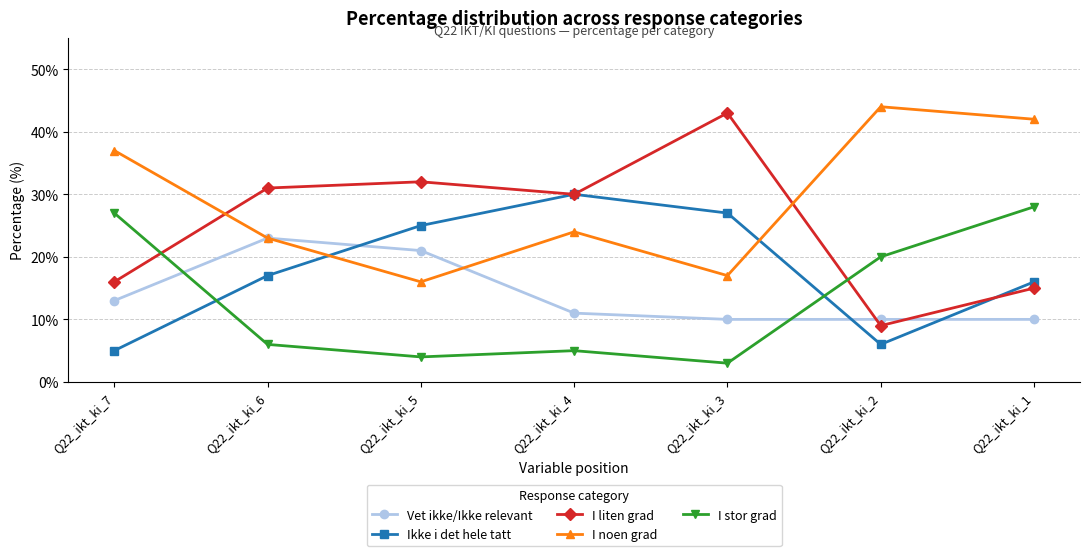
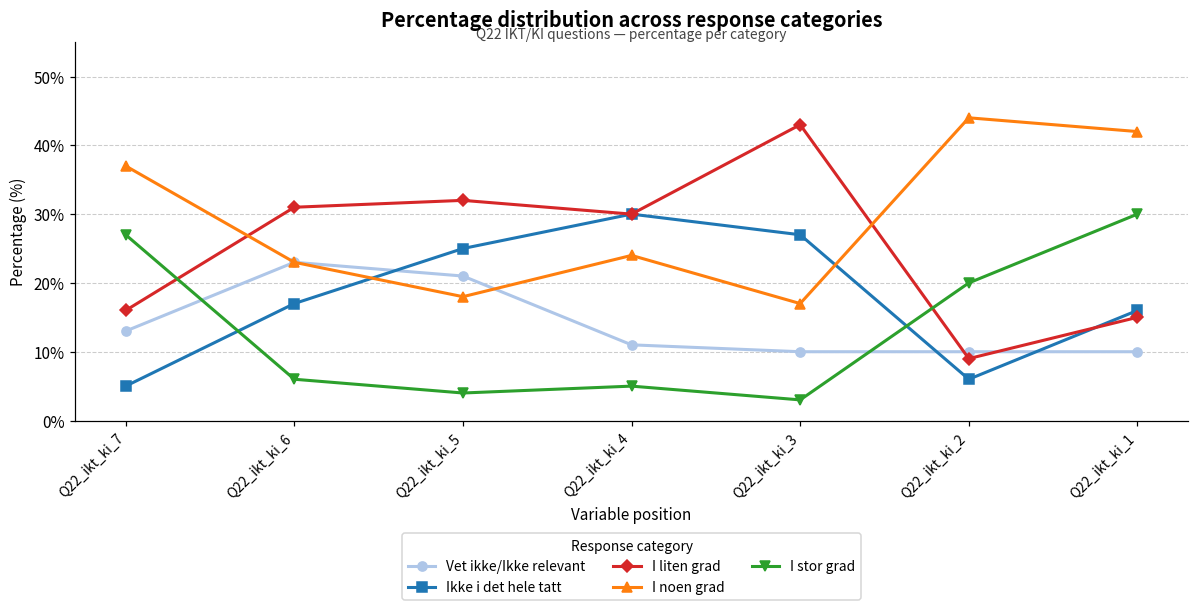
  {
    "Vet ikke/Ikke relevant": {
      "Q22_ikt_ki_7": "13%",
      "Q22_ikt_ki_5": "21%",
      "Q22_ikt_ki_4": "11%",
      "Q22_ikt_ki_3": "10%",
      "Q22_ikt_ki_2": "10%",
      "Q22_ikt_ki_1": "10%"
    },
    "Ikke i det hele tatt": {
      "Q22_ikt_ki_7": "5%",
      "Q22_ikt_ki_6": "17%",
      "Q22_ikt_ki_5": "25%",
      "Q22_ikt_ki_3": "27%",
      "Q22_ikt_ki_2": "6%",
      "Q22_ikt_ki_1": "16%"
    },
    "I liten grad": {
      "Q22_ikt_ki_7": "16%",
      "Q22_ikt_ki_6": "31%",
      "Q22_ikt_ki_5": "32%",
      "Q22_ikt_ki_3": "43%",
      "Q22_ikt_ki_2": "9%",
      "Q22_ikt_ki_1": "15%"
    },
    "I noen grad": {
      "Q22_ikt_ki_7": "37%",
-     "Q22_ikt_ki_5": "16%",
+     "Q22_ikt_ki_5": "18%",
      "Q22_ikt_ki_4": "24%",
      "Q22_ikt_ki_3": "17%",
      "Q22_ikt_ki_2": "44%",
      "Q22_ikt_ki_1": "42%"
    },
    "I stor grad": {
      "Q22_ikt_ki_7": "27%",
      "Q22_ikt_ki_6": "6%",
      "Q22_ikt_ki_5": "4%",
      "Q22_ikt_ki_4": "5%",
      "Q22_ikt_ki_3": "3%",
      "Q22_ikt_ki_2": "20%",
-     "Q22_ikt_ki_1": "28%"
+     "Q22_ikt_ki_1": "30%"
    }
  }
